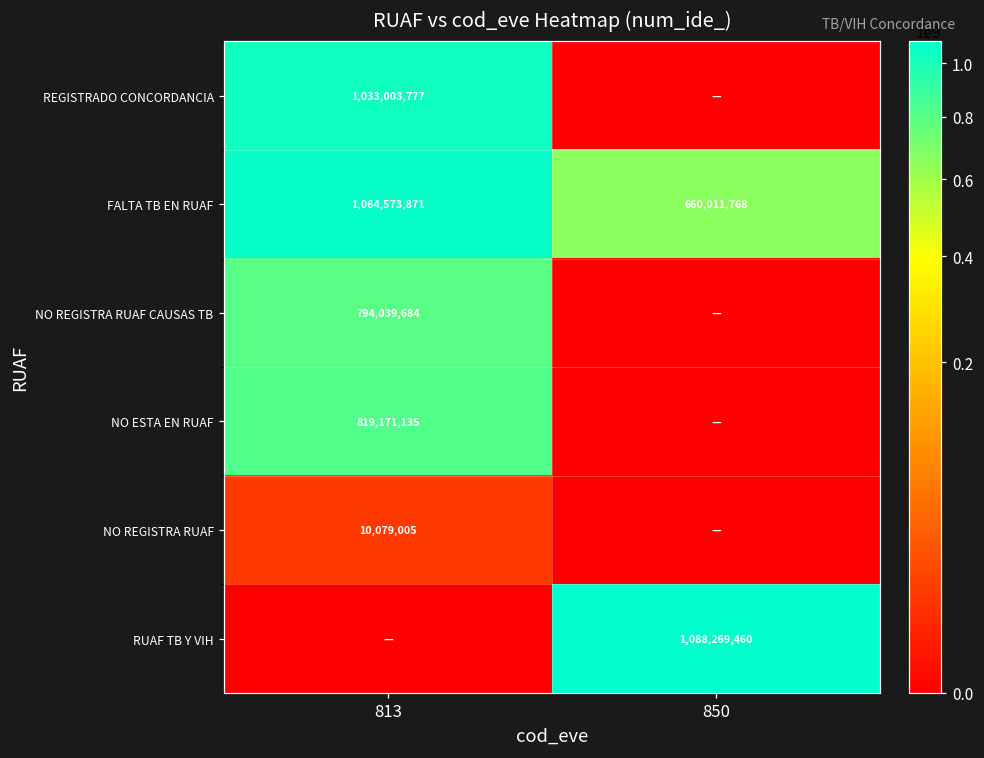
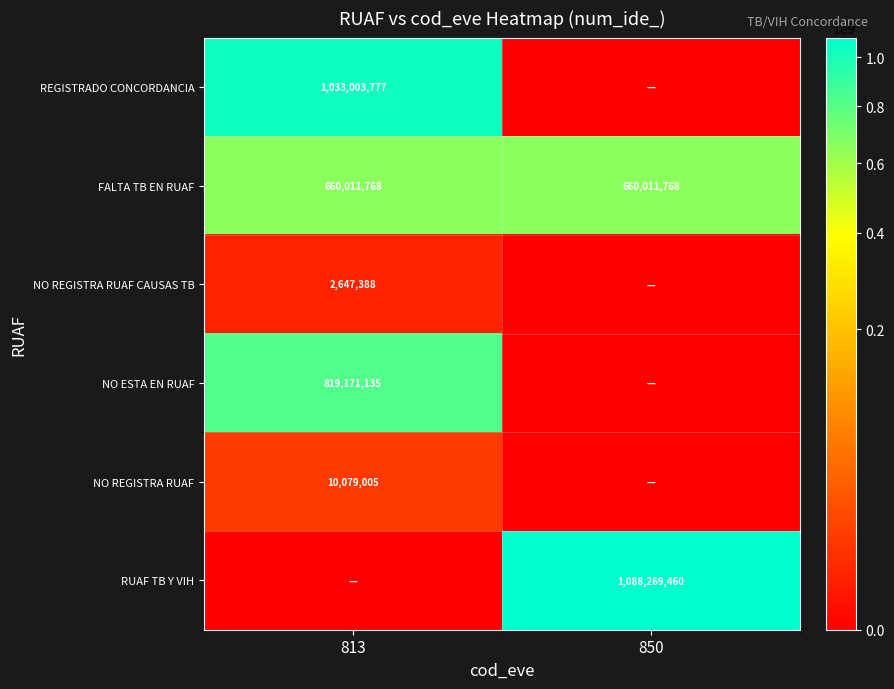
  {
    "REGISTRADO CONCORDANCIA": {
      "813": "1,033,003,777"
    },
    "FALTA TB EN RUAF": {
-     "813": "1,064,573,871",
+     "813": "660,011,768",
      "850": "660,011,768"
    },
    "NO REGISTRA RUAF CAUSAS TB": {
-     "813": "794,039,684"
+     "813": "2,647,388"
    },
    "NO ESTA EN RUAF": {
      "813": "819,171,135"
    },
    "NO REGISTRA RUAF": {
      "813": "10,079,005"
    },
    "RUAF TB Y VIH": {
      "850": "1,088,269,460"
    }
  }
